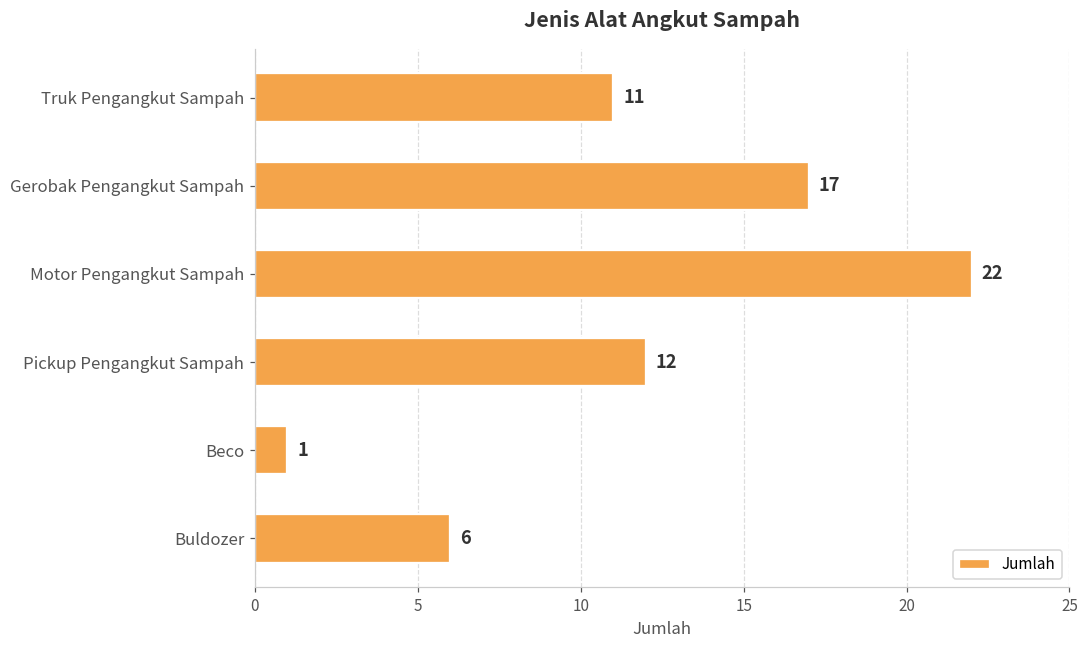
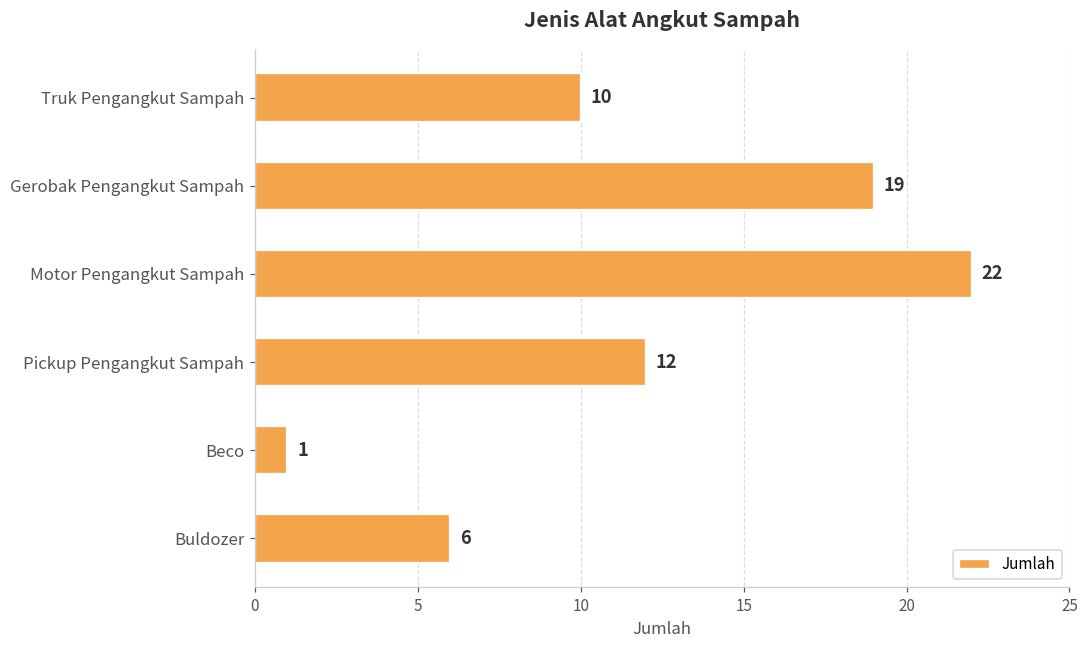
  {
-   "Truk Pengangkut Sampah": 11,
-   "Gerobak Pengangkut Sampah": 17,
+   "Truk Pengangkut Sampah": 10,
+   "Gerobak Pengangkut Sampah": 19,
    "Motor Pengangkut Sampah": 22,
    "Pickup Pengangkut Sampah": 12,
    "Beco": 1,
    "Buldozer": 6
  }
